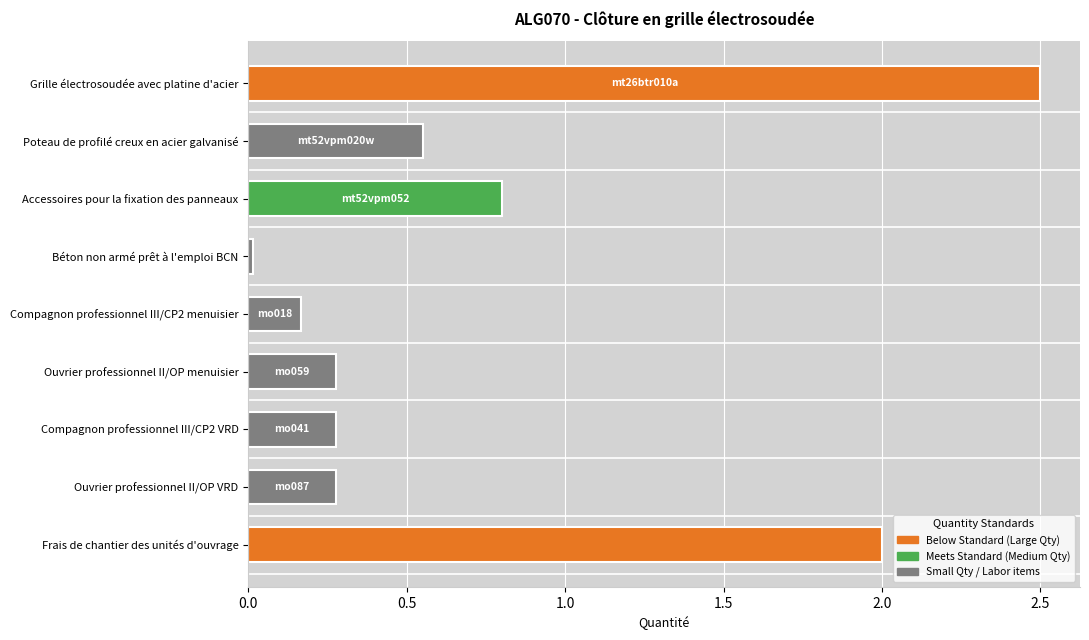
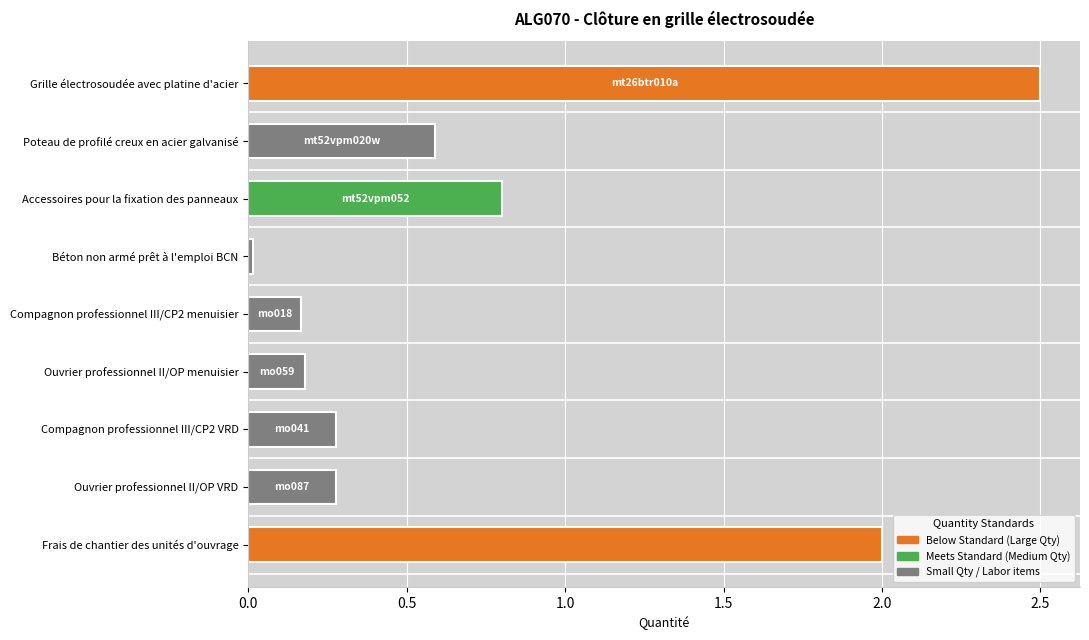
  {
    "Grille électrosoudée avec platine d'acier": 2.50,
-   "Poteau de profilé creux en acier galvanisé": 0.55,
+   "Poteau de profilé creux en acier galvanisé": 0.59,
    "Accessoires pour la fixation des panneaux": 0.80,
    "Béton non armé prêt à l'emploi BCN": 0.02,
    "Compagnon professionnel III/CP2 menuisier": 0.17,
-   "Ouvrier professionnel II/OP menuisier": 0.28,
+   "Ouvrier professionnel II/OP menuisier": 0.18,
    "Compagnon professionnel III/CP2 VRD": 0.28,
    "Ouvrier professionnel II/OP VRD": 0.28,
    "Frais de chantier des unités d'ouvrage": 2.00
  }
